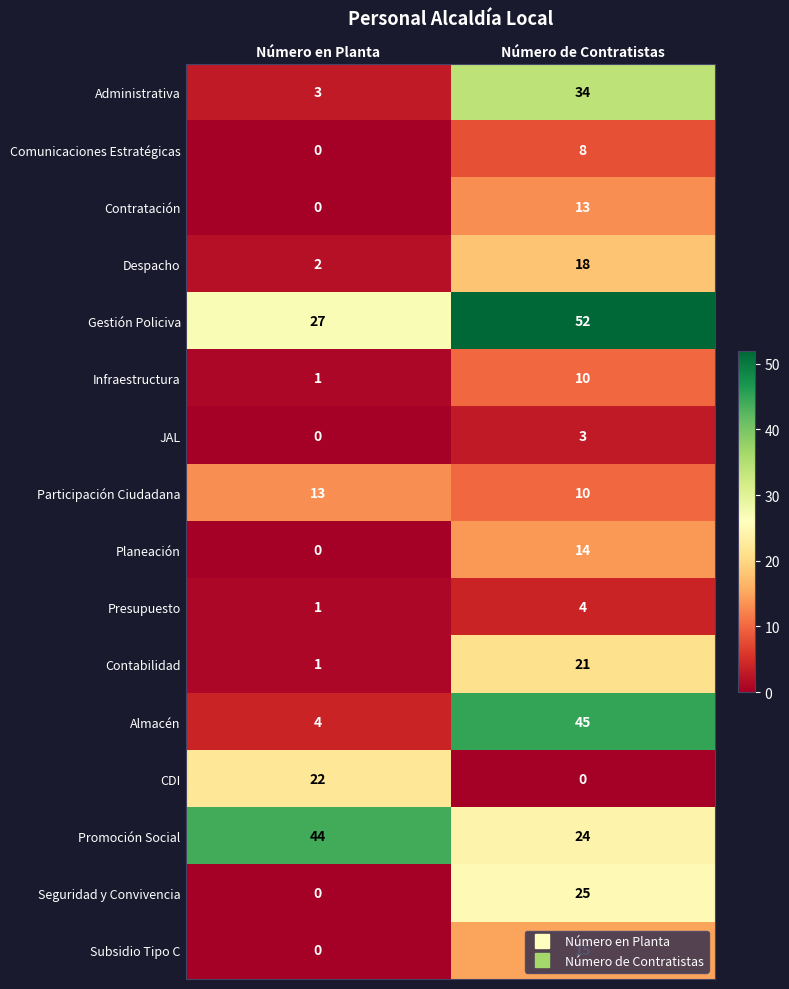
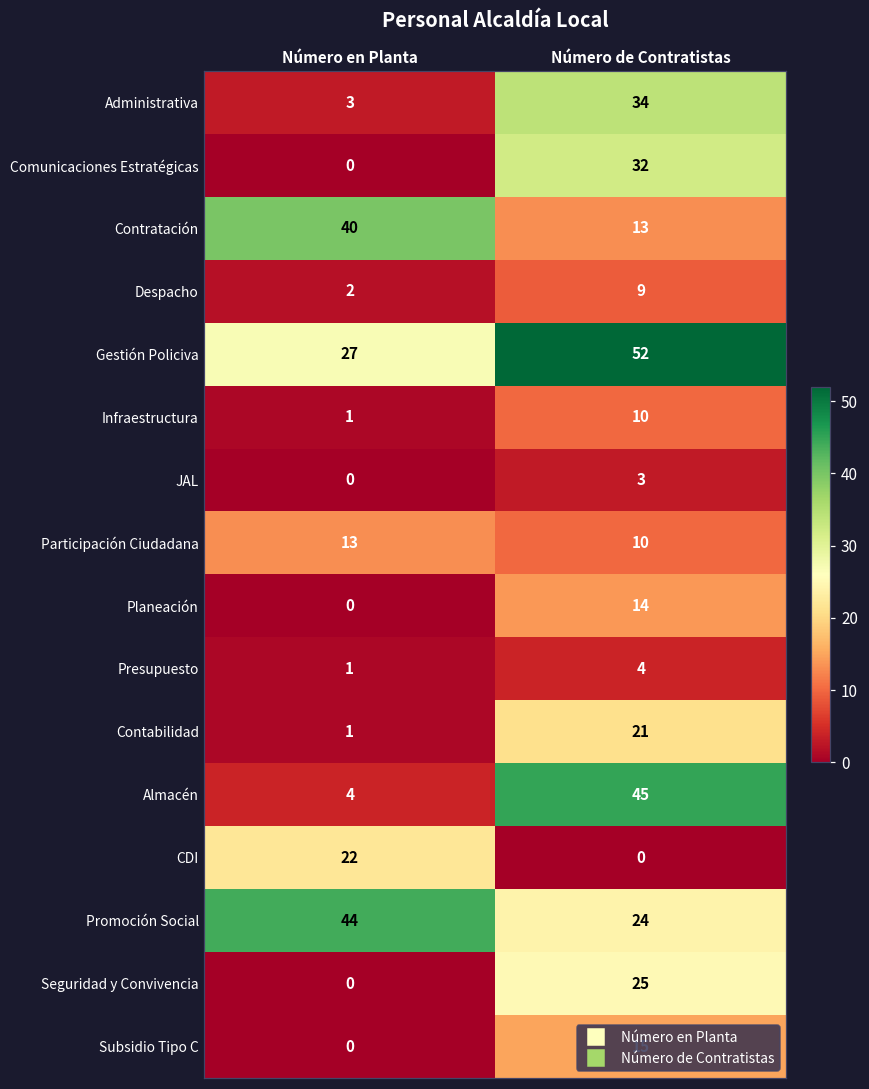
  {
    "Administrativa": {
      "Número en Planta": 3,
      "Número de Contratistas": 34
    },
    "Comunicaciones Estratégicas": {
      "Número en Planta": 0,
-     "Número de Contratistas": 8
+     "Número de Contratistas": 32
    },
    "Contratación": {
-     "Número en Planta": 0,
+     "Número en Planta": 40,
      "Número de Contratistas": 13
    },
    "Despacho": {
      "Número en Planta": 2,
-     "Número de Contratistas": 18
+     "Número de Contratistas": 9
    },
    "Gestión Policiva": {
      "Número en Planta": 27,
      "Número de Contratistas": 52
    },
    "Infraestructura": {
      "Número en Planta": 1,
      "Número de Contratistas": 10
    },
    "JAL": {
      "Número en Planta": 0,
      "Número de Contratistas": 3
    },
    "Participación Ciudadana": {
      "Número en Planta": 13,
      "Número de Contratistas": 10
    },
    "Planeación": {
      "Número en Planta": 0,
      "Número de Contratistas": 14
    },
    "Presupuesto": {
      "Número en Planta": 1,
      "Número de Contratistas": 4
    },
    "Contabilidad": {
      "Número en Planta": 1,
      "Número de Contratistas": 21
    },
    "Almacén": {
      "Número en Planta": 4,
      "Número de Contratistas": 45
    },
    "CDI": {
      "Número en Planta": 22,
      "Número de Contratistas": 0
    },
    "Promoción Social": {
      "Número en Planta": 44,
      "Número de Contratistas": 24
    },
    "Seguridad y Convivencia": {
      "Número en Planta": 0,
      "Número de Contratistas": 25
    },
    "Subsidio Tipo C": {
      "Número en Planta": 0
    }
  }
